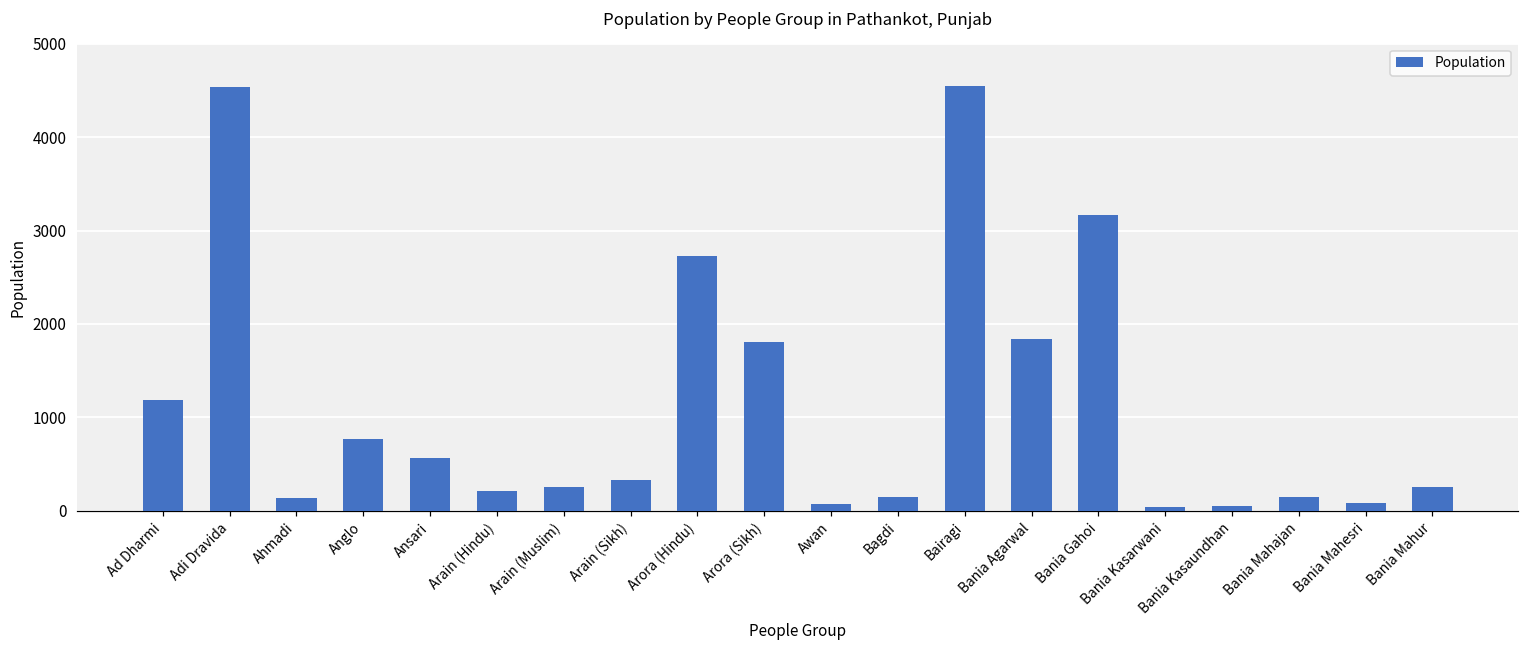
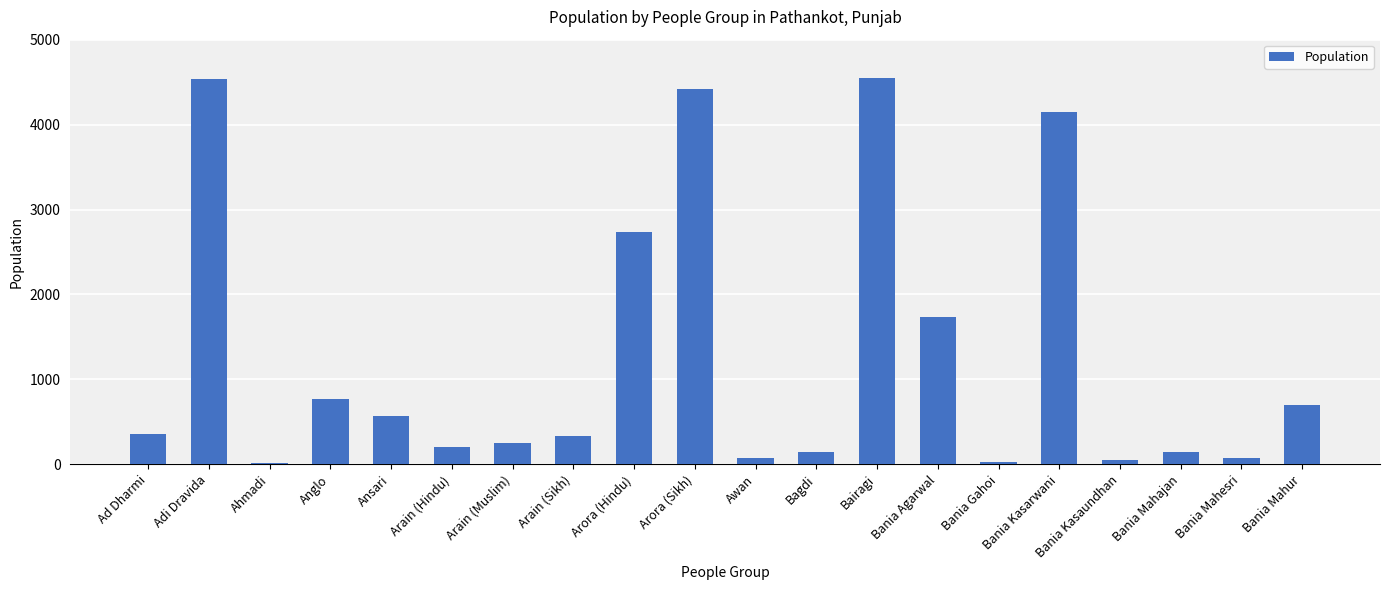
  {
-   "Ad Dharmi": 1200,
+   "Ad Dharmi": 400,
    "Adi Dravida": 4500,
-   "Ahmadi": 100,
+   "Ahmadi": 0,
    "Anglo": 800,
    "Ansari": 600,
    "Arain (Hindu)": 200,
    "Arain (Muslim)": 300,
    "Arain (Sikh)": 300,
    "Arora (Hindu)": 2700,
-   "Arora (Sikh)": 1800,
+   "Arora (Sikh)": 4400,
    "Awan": 100,
    "Bagdi": 100,
    "Bairagi": 4600,
-   "Bania Agarwal": 1800,
-   "Bania Gahoi": 3200,
-   "Bania Kasarwani": 0,
+   "Bania Agarwal": 1700,
+   "Bania Gahoi": 0,
+   "Bania Kasarwani": 4100,
    "Bania Kasaundhan": 100,
    "Bania Mahajan": 100,
    "Bania Mahesri": 100,
-   "Bania Mahur": 300
+   "Bania Mahur": 700
  }
